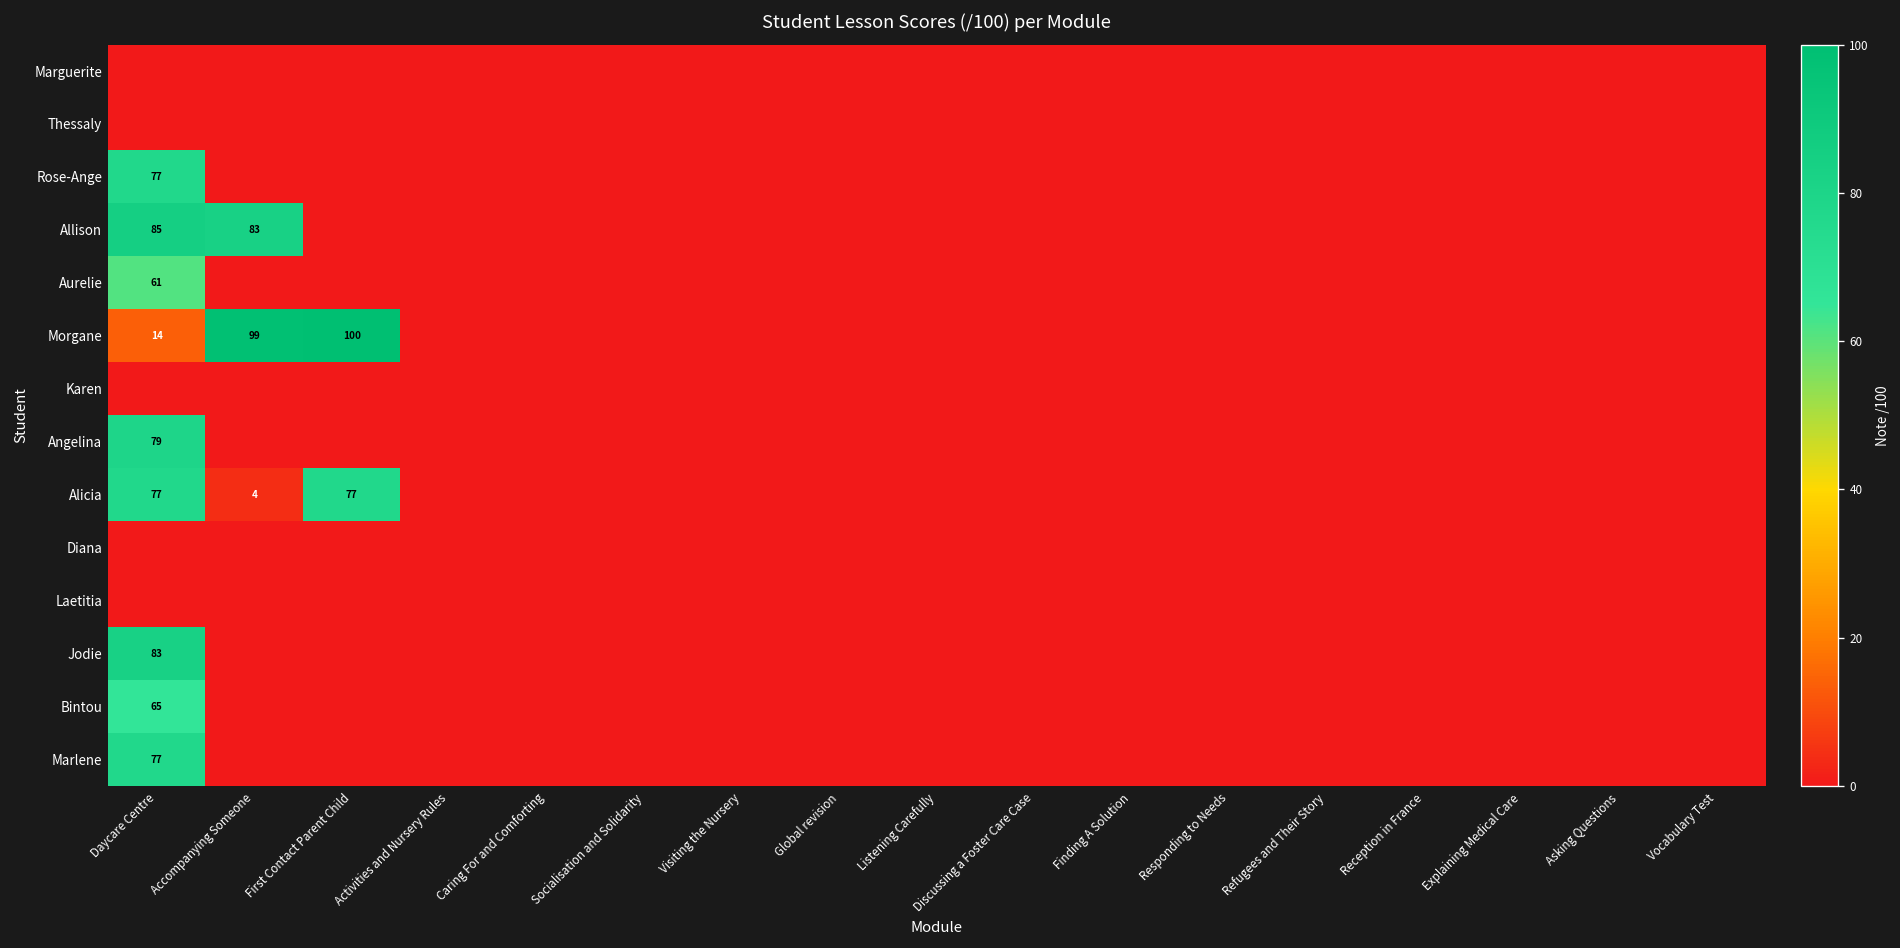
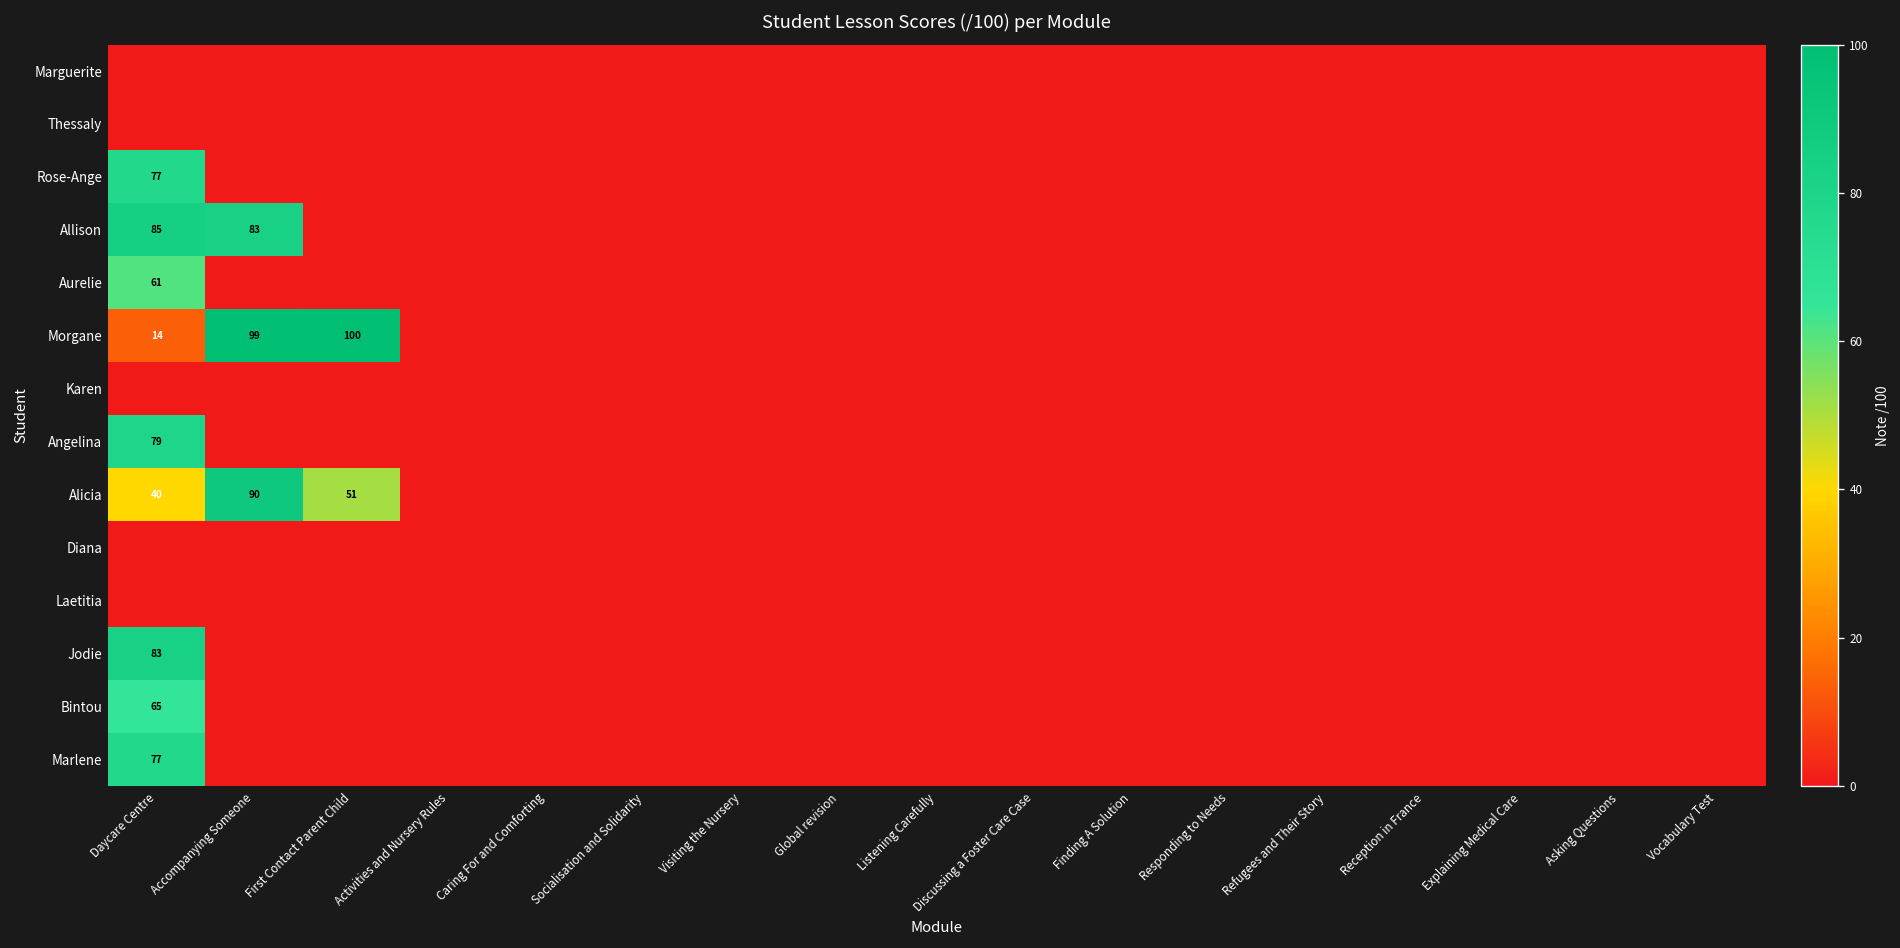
  {
    "Rose-Ange": {
      "Daycare Centre": 77
    },
    "Allison": {
      "Daycare Centre": 85,
      "Accompanying Someone": 83
    },
    "Aurelie": {
      "Daycare Centre": 61
    },
    "Morgane": {
      "Daycare Centre": 14,
      "Accompanying Someone": 99,
      "First Contact Parent Child": 100
    },
    "Angelina": {
      "Daycare Centre": 79
    },
    "Alicia": {
-     "Daycare Centre": 77,
-     "Accompanying Someone": 4,
-     "First Contact Parent Child": 77
+     "Daycare Centre": 40,
+     "Accompanying Someone": 90,
+     "First Contact Parent Child": 51
    },
    "Jodie": {
      "Daycare Centre": 83
    },
    "Bintou": {
      "Daycare Centre": 65
    },
    "Marlene": {
      "Daycare Centre": 77
    }
  }
